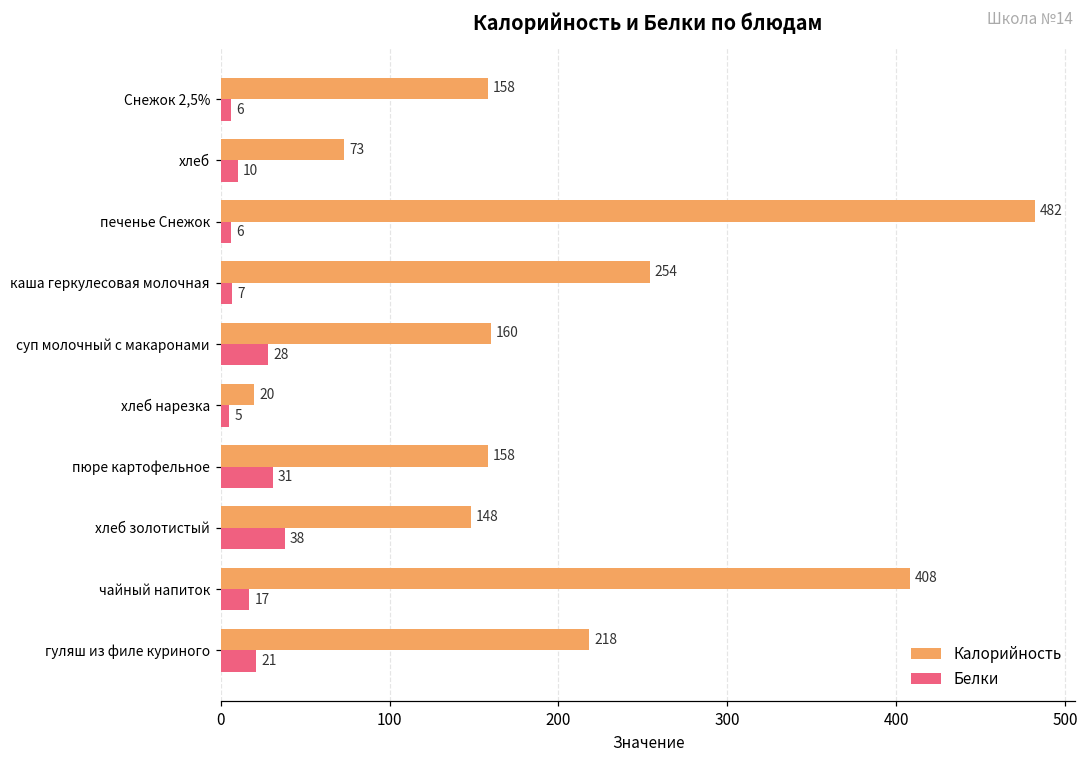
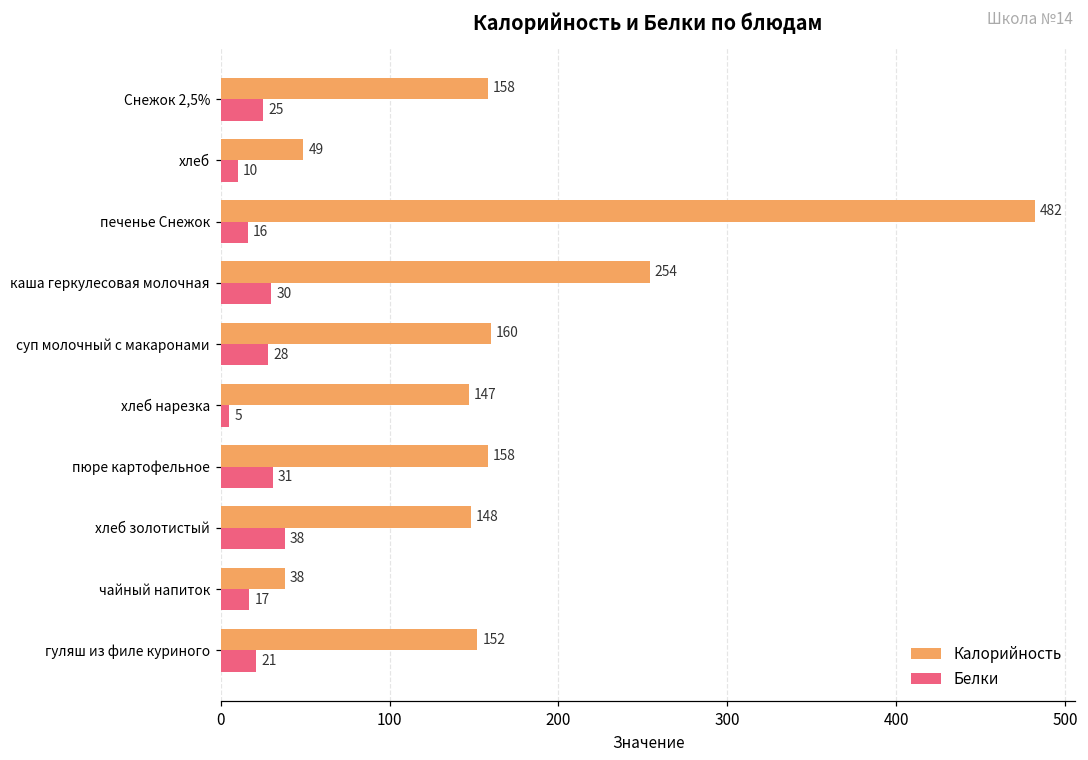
  {
    "Калорийность": {
      "Снежок 2,5%": 158,
-     "хлеб": 73,
+     "хлеб": 49,
      "печенье Снежок": 482,
      "каша геркулесовая молочная": 254,
      "суп молочный с макаронами": 160,
-     "хлеб нарезка": 20,
+     "хлеб нарезка": 147,
      "пюре картофельное": 158,
      "хлеб золотистый": 148,
-     "чайный напиток": 408,
-     "гуляш из филе куриного": 218
+     "чайный напиток": 38,
+     "гуляш из филе куриного": 152
    },
    "Белки": {
-     "Снежок 2,5%": 6,
+     "Снежок 2,5%": 25,
      "хлеб": 10,
-     "печенье Снежок": 6,
-     "каша геркулесовая молочная": 7,
+     "печенье Снежок": 16,
+     "каша геркулесовая молочная": 30,
      "суп молочный с макаронами": 28,
      "хлеб нарезка": 5,
      "пюре картофельное": 31,
      "хлеб золотистый": 38,
      "чайный напиток": 17,
      "гуляш из филе куриного": 21
    }
  }
